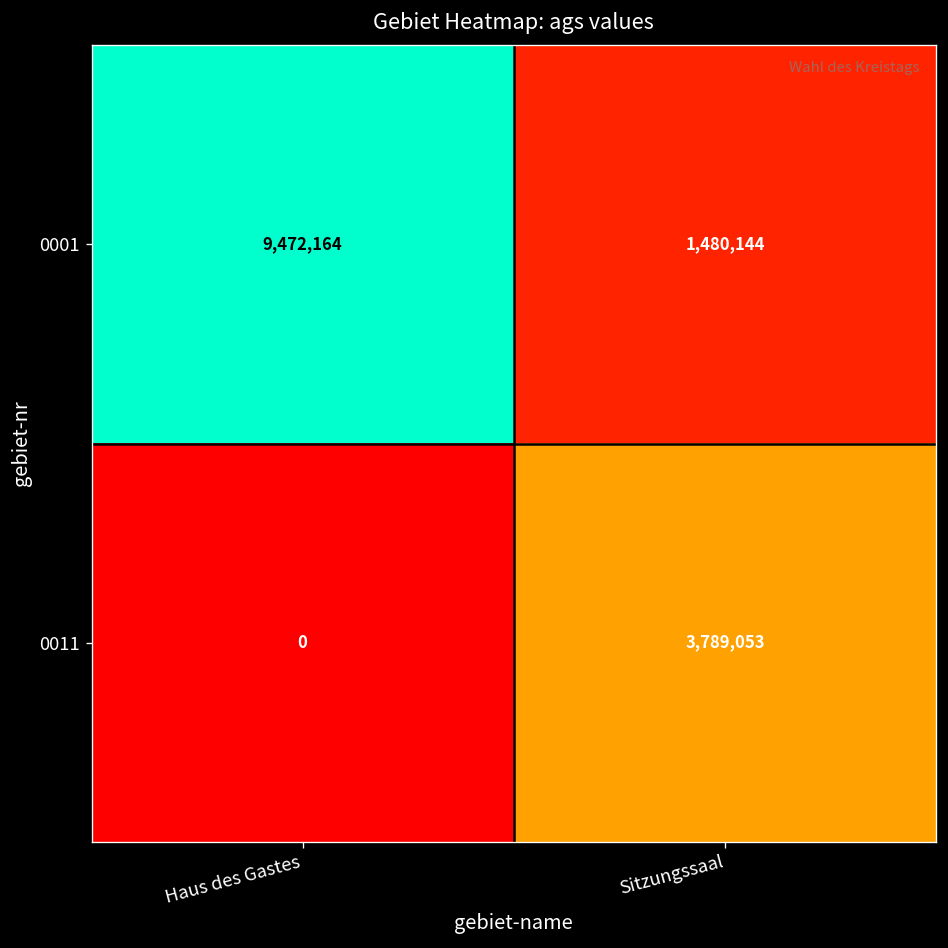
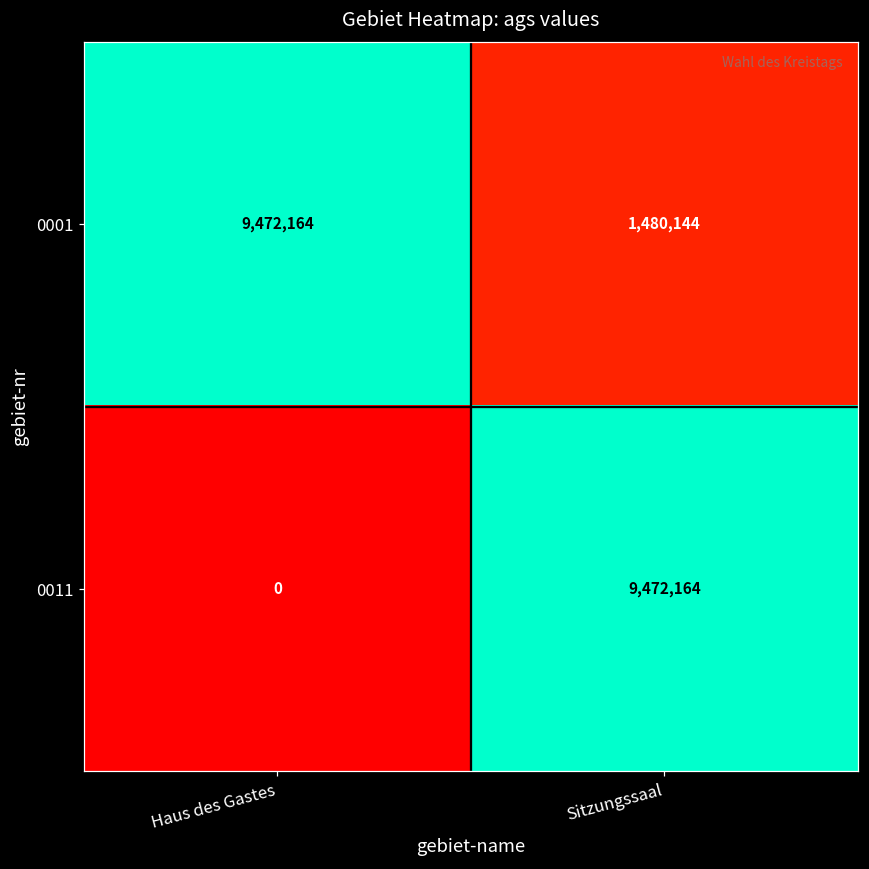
  {
    "0001": {
      "Haus des Gastes": "9,472,164"
    },
    "0011": {
      "Haus des Gastes": "0",
-     "Sitzungssaal": "3,789,053"
+     "Sitzungssaal": "9,472,164"
    }
  }
